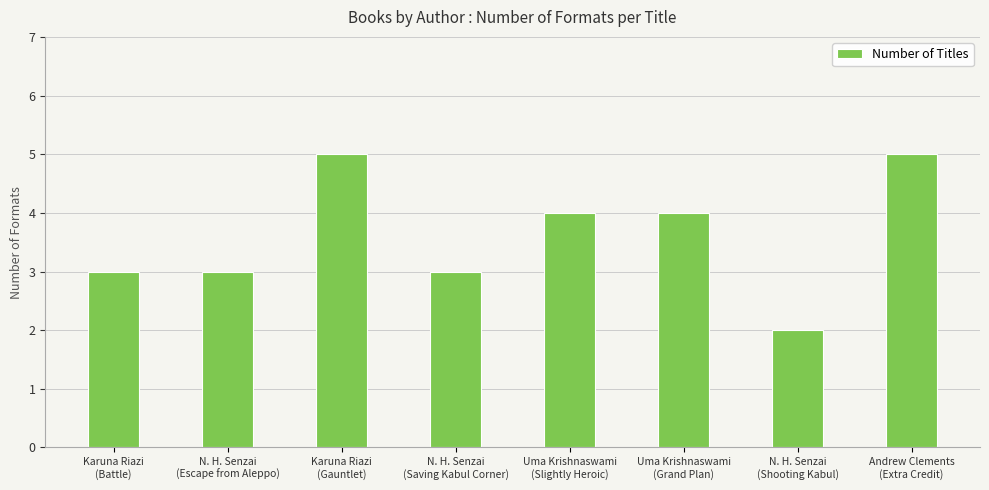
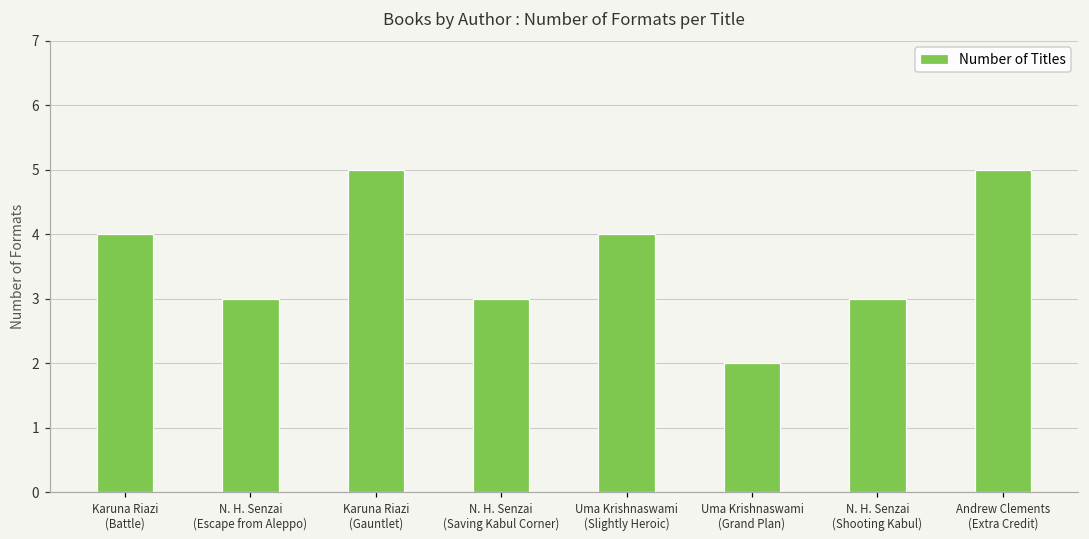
  {
-   "Karuna Riazi (Battle)": 3,
+   "Karuna Riazi (Battle)": 4,
    "N. H. Senzai (Escape from Aleppo)": 3,
    "Karuna Riazi (Gauntlet)": 5,
    "N. H. Senzai (Saving Kabul Corner)": 3,
    "Uma Krishnaswami (Slightly Heroic)": 4,
-   "Uma Krishnaswami (Grand Plan)": 4,
-   "N. H. Senzai (Shooting Kabul)": 2,
+   "Uma Krishnaswami (Grand Plan)": 2,
+   "N. H. Senzai (Shooting Kabul)": 3,
    "Andrew Clements (Extra Credit)": 5
  }
